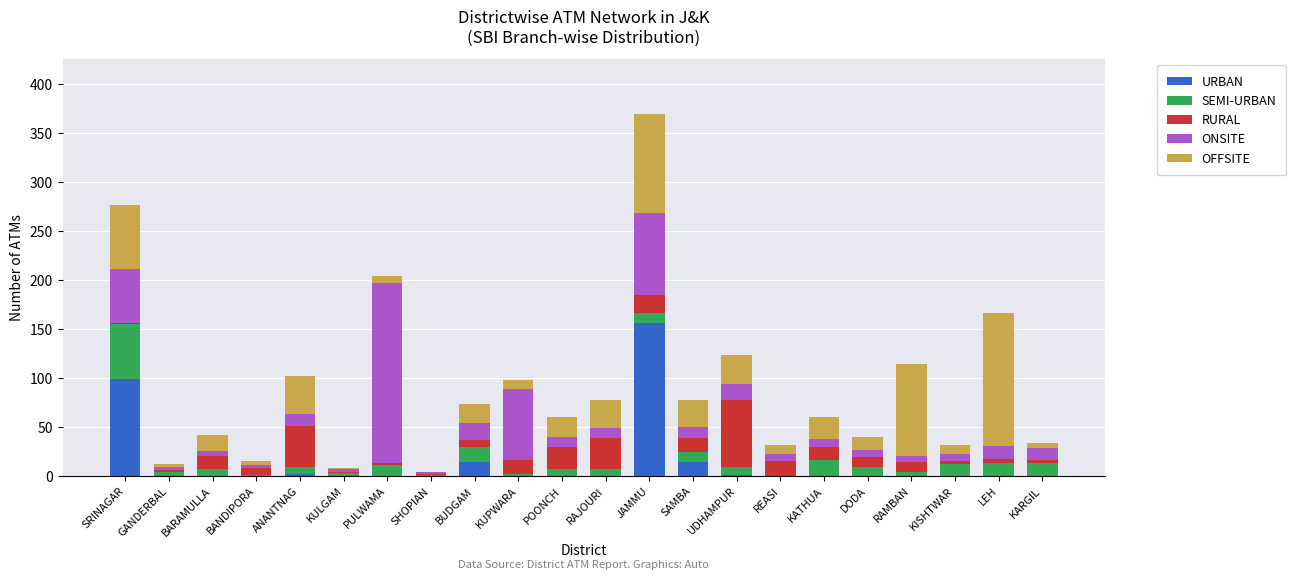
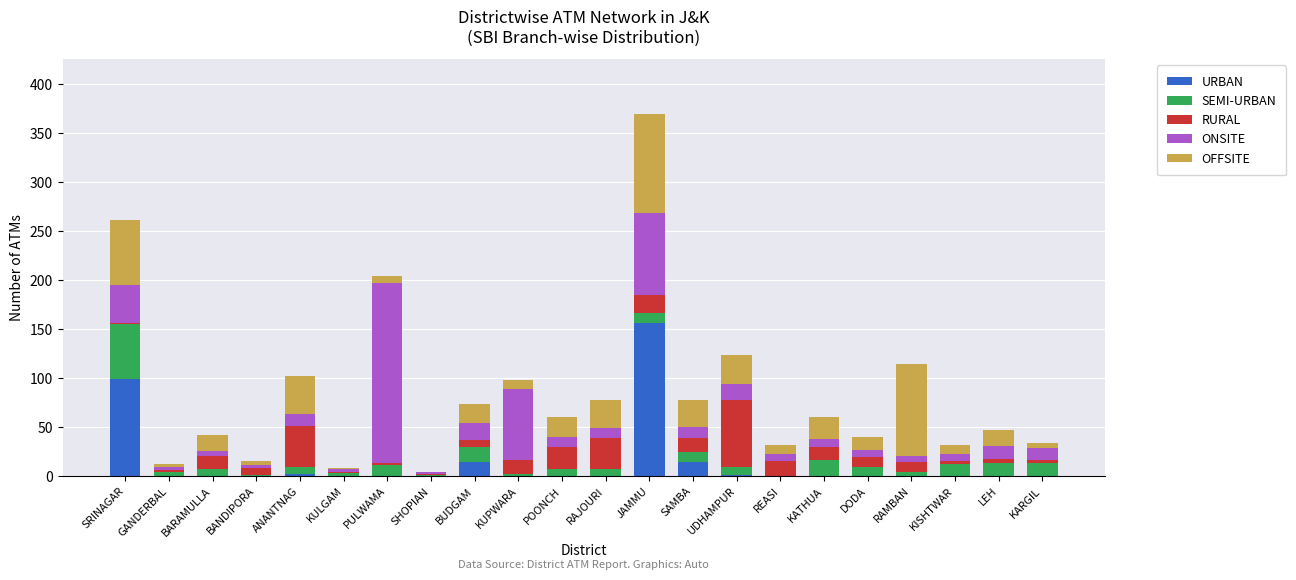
  {
    "URBAN": {
      "SRINAGAR": 100,
      "GANDERBAL": 0,
      "BARAMULLA": 0,
      "BANDIPORA": 0,
      "KULGAM": 0,
      "PULWAMA": 0,
      "SHOPIAN": 0,
      "BUDGAM": 20,
      "KUPWARA": 0,
      "POONCH": 0,
      "RAJOURI": 0,
      "JAMMU": 160,
      "SAMBA": 20,
      "REASI": 0,
      "KATHUA": 0,
      "DODA": 0,
      "RAMBAN": 0,
      "KISHTWAR": 0,
      "LEH": 0,
      "KARGIL": 0
    },
    "SEMI-URBAN": {
      "SRINAGAR": 60,
      "GANDERBAL": 0,
      "BARAMULLA": 10,
      "ANANTNAG": 10,
      "KULGAM": 0,
      "PULWAMA": 10,
      "BUDGAM": 20,
      "POONCH": 10,
      "RAJOURI": 10,
      "JAMMU": 10,
      "SAMBA": 10,
      "UDHAMPUR": 10,
      "REASI": 0,
      "KATHUA": 20,
      "DODA": 10,
      "RAMBAN": 0,
      "KISHTWAR": 10,
      "LEH": 10,
      "KARGIL": 10
    },
    "RURAL": {
      "BARAMULLA": 10,
      "BANDIPORA": 10,
      "ANANTNAG": 40,
      "BUDGAM": 10,
      "KUPWARA": 20,
      "POONCH": 20,
      "RAJOURI": 30,
      "JAMMU": 20,
      "SAMBA": 10,
      "UDHAMPUR": 70,
      "REASI": 20,
      "KATHUA": 10,
      "DODA": 10,
      "RAMBAN": 10,
      "KISHTWAR": 0,
      "LEH": 10,
      "KARGIL": 0
    },
    "ONSITE": {
-     "SRINAGAR": 60,
+     "SRINAGAR": 40,
      "GANDERBAL": 0,
      "BARAMULLA": 10,
      "BANDIPORA": 0,
      "ANANTNAG": 10,
      "KULGAM": 0,
      "PULWAMA": 180,
      "BUDGAM": 20,
      "KUPWARA": 70,
      "POONCH": 10,
      "RAJOURI": 10,
      "JAMMU": 80,
      "SAMBA": 10,
      "UDHAMPUR": 20,
      "REASI": 10,
      "KATHUA": 10,
      "DODA": 10,
      "RAMBAN": 10,
      "KISHTWAR": 10,
      "LEH": 10,
      "KARGIL": 10
    },
    "OFFSITE": {
      "SRINAGAR": 70,
      "GANDERBAL": 0,
      "BARAMULLA": 20,
      "BANDIPORA": 10,
      "ANANTNAG": 40,
      "PULWAMA": 10,
      "SHOPIAN": 0,
      "BUDGAM": 20,
      "KUPWARA": 10,
      "POONCH": 20,
      "RAJOURI": 30,
      "JAMMU": 100,
      "SAMBA": 30,
      "UDHAMPUR": 30,
      "REASI": 10,
      "KATHUA": 20,
      "DODA": 10,
      "RAMBAN": 90,
      "KISHTWAR": 10,
-     "LEH": 140,
+     "LEH": 20,
      "KARGIL": 10
    }
  }
